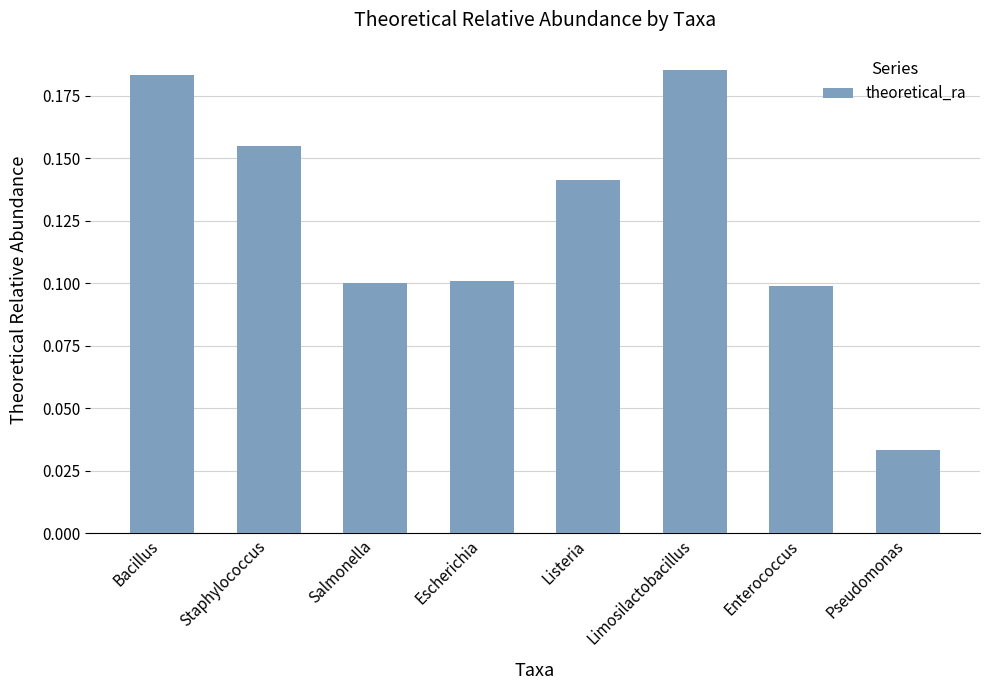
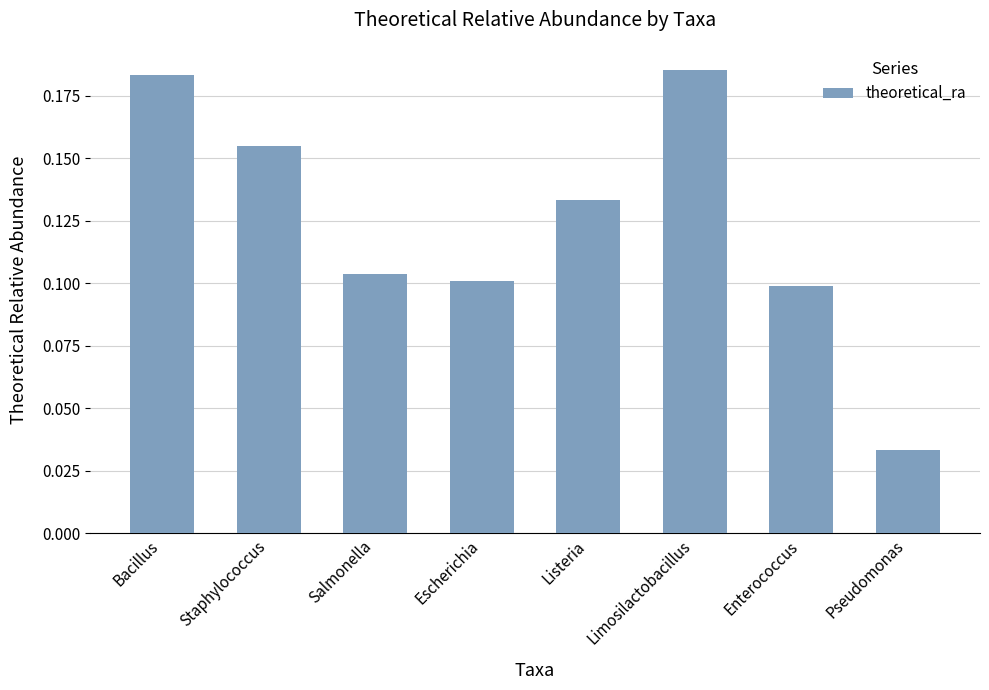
  {
    "Bacillus": 0.183,
    "Staphylococcus": 0.155,
-   "Salmonella": 0.100,
+   "Salmonella": 0.104,
    "Escherichia": 0.101,
-   "Listeria": 0.141,
+   "Listeria": 0.133,
    "Limosilactobacillus": 0.185,
    "Enterococcus": 0.099,
    "Pseudomonas": 0.033
  }
